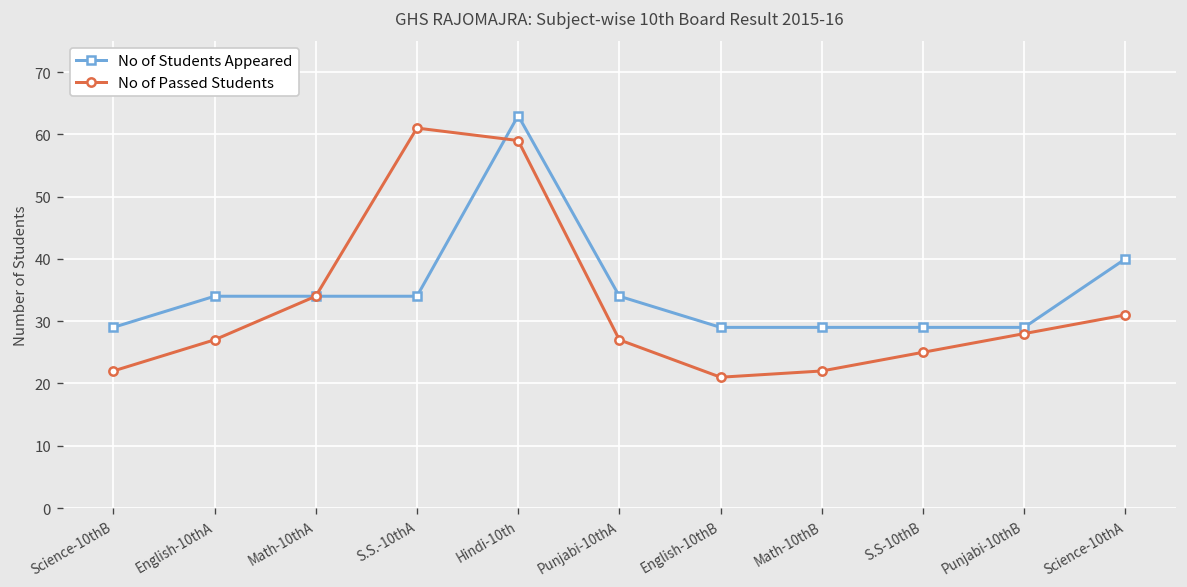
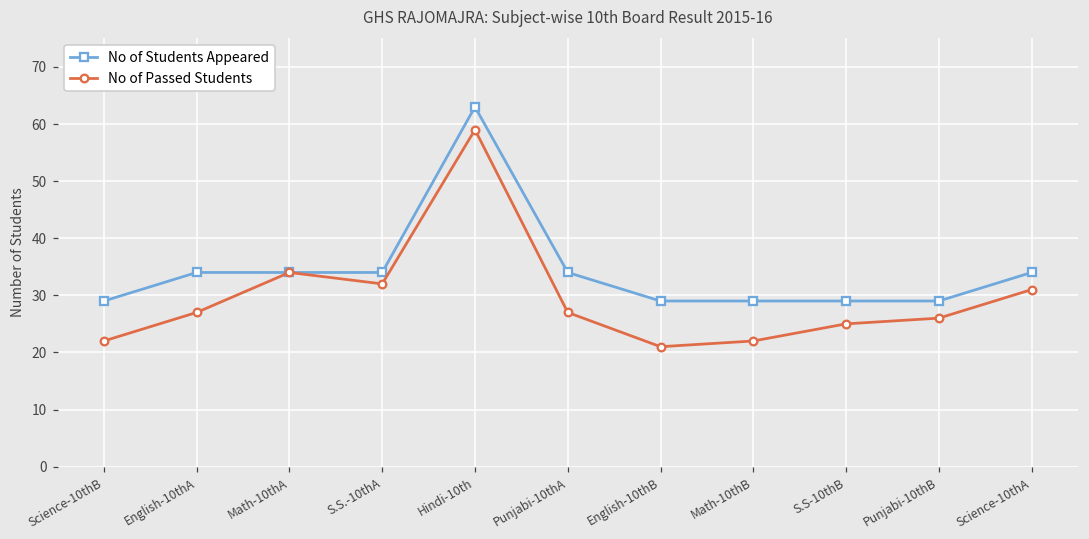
  {
    "No of Students Appeared": {
      "Science-10thB": 29,
      "English-10thA": 34,
      "S.S.-10thA": 34,
      "Hindi-10th": 63,
      "Punjabi-10thA": 34,
      "English-10thB": 29,
      "Math-10thB": 29,
      "S.S-10thB": 29,
      "Punjabi-10thB": 29,
-     "Science-10thA": 40
+     "Science-10thA": 34
    },
    "No of Passed Students": {
      "Science-10thB": 22,
      "English-10thA": 27,
-     "S.S.-10thA": 61,
+     "S.S.-10thA": 32,
      "Hindi-10th": 59,
      "Punjabi-10thA": 27,
      "English-10thB": 21,
      "Math-10thB": 22,
      "S.S-10thB": 25,
-     "Punjabi-10thB": 28,
+     "Punjabi-10thB": 26,
      "Science-10thA": 31
    }
  }
